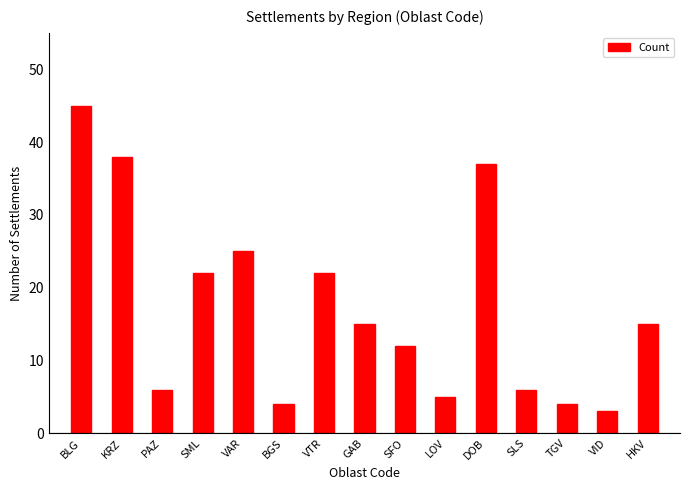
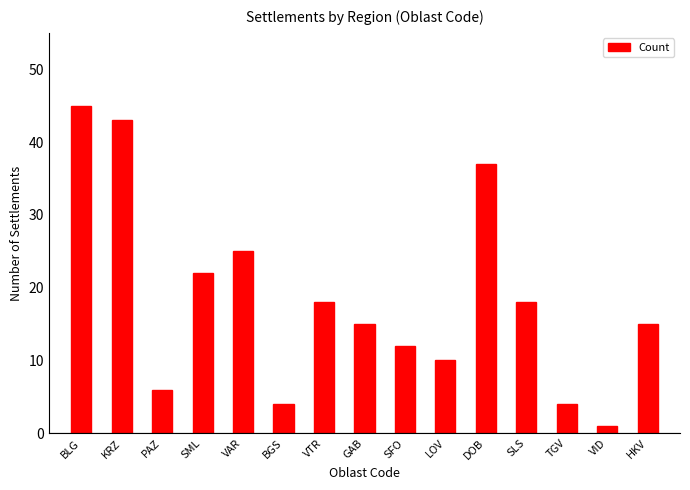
  {
    "BLG": 45,
-   "KRZ": 38,
+   "KRZ": 43,
    "PAZ": 6,
    "SML": 22,
    "VAR": 25,
    "BGS": 4,
-   "VTR": 22,
+   "VTR": 18,
    "GAB": 15,
    "SFO": 12,
-   "LOV": 5,
+   "LOV": 10,
    "DOB": 37,
-   "SLS": 6,
+   "SLS": 18,
    "TGV": 4,
-   "VID": 3,
+   "VID": 1,
    "HKV": 15
  }
